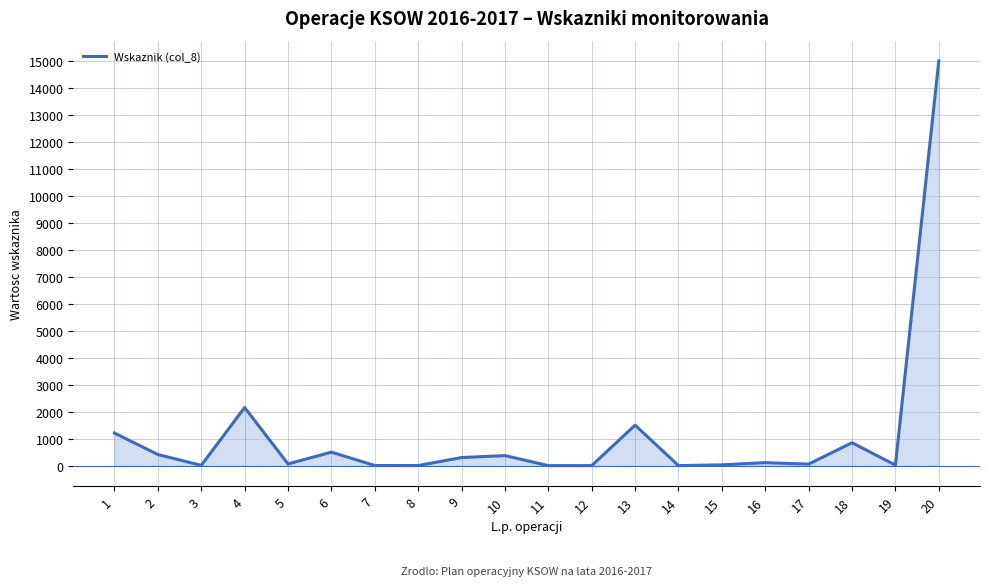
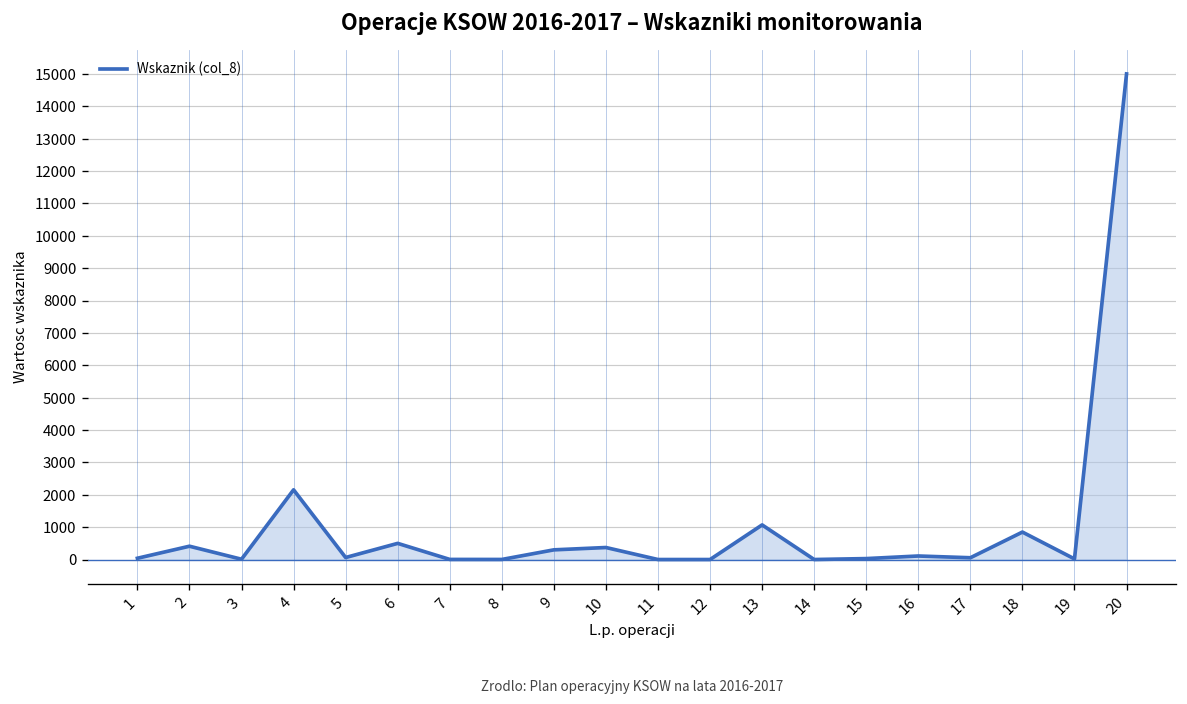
  {
-   "1": 1200,
+   "1": 0,
    "2": 400,
    "3": 0,
    "4": 2200,
    "5": 100,
    "6": 500,
    "7": 0,
    "8": 0,
    "9": 300,
    "10": 400,
    "11": 0,
    "12": 0,
-   "13": 1500,
+   "13": 1100,
    "14": 0,
    "15": 0,
    "16": 100,
    "17": 100,
    "18": 800,
    "19": 0,
    "20": 15000
  }
